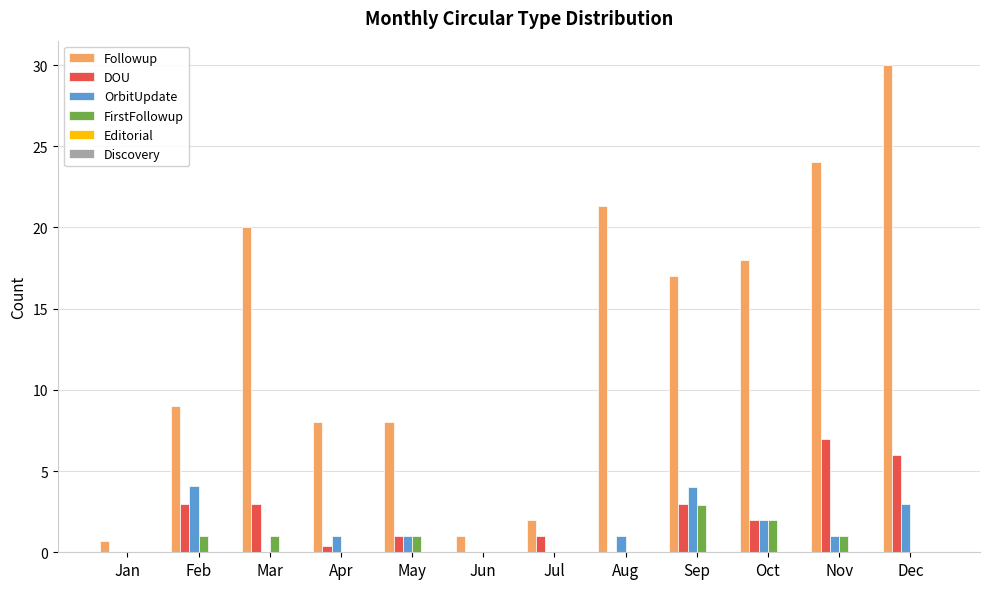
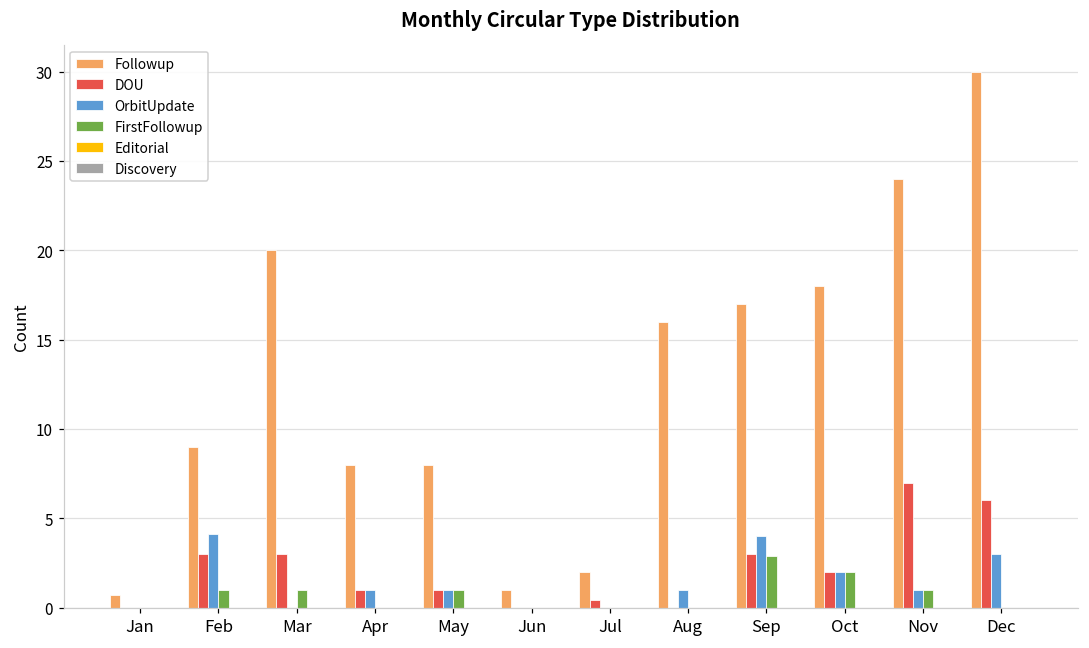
  {
    "Followup": {
      "Jan": 0.7,
      "Feb": 9.0,
      "Mar": 20.0,
      "Apr": 8.0,
      "May": 8.0,
      "Jun": 1.0,
      "Jul": 2.0,
-     "Aug": 21.3,
+     "Aug": 16.0,
      "Sep": 17.0,
      "Oct": 18.0,
      "Nov": 24.0,
      "Dec": 30.0
    },
    "DOU": {
      "Jan": 0.0,
      "Feb": 3.0,
      "Mar": 3.0,
-     "Apr": 0.4,
+     "Apr": 1.0,
      "May": 1.0,
      "Jun": 0.0,
-     "Jul": 1.0,
+     "Jul": 0.4,
      "Aug": 0.0,
      "Sep": 3.0,
      "Oct": 2.0,
      "Nov": 7.0,
      "Dec": 6.0
    },
    "OrbitUpdate": {
      "Jan": 0.0,
      "Feb": 4.1,
      "Mar": 0.0,
      "Apr": 1.0,
      "May": 1.0,
      "Jun": 0.0,
      "Jul": 0.0,
      "Aug": 1.0,
      "Sep": 4.0,
      "Oct": 2.0,
      "Nov": 1.0,
      "Dec": 3.0
    },
    "FirstFollowup": {
      "Jan": 0.0,
      "Feb": 1.0,
      "Mar": 1.0,
      "Apr": 0.0,
      "May": 1.0,
      "Jun": 0.0,
      "Jul": 0.0,
      "Aug": 0.0,
      "Sep": 2.9,
      "Oct": 2.0,
      "Nov": 1.0,
      "Dec": 0.0
    },
    "Editorial": {
      "Jan": 0.0,
      "Feb": 0.0,
      "Mar": 0.0,
      "Apr": 0.0,
      "May": 0.0,
      "Jun": 0.0,
      "Jul": 0.0,
      "Aug": 0.0,
      "Sep": 0.0,
      "Oct": 0.0,
      "Nov": 0.0,
      "Dec": 0.0
    },
    "Discovery": {
      "Jan": 0.0,
      "Feb": 0.0,
      "Mar": 0.0,
      "Apr": 0.0,
      "May": 0.0,
      "Jun": 0.0,
      "Jul": 0.0,
      "Aug": 0.0,
      "Sep": 0.0,
      "Oct": 0.0,
      "Nov": 0.0,
      "Dec": 0.0
    }
  }
